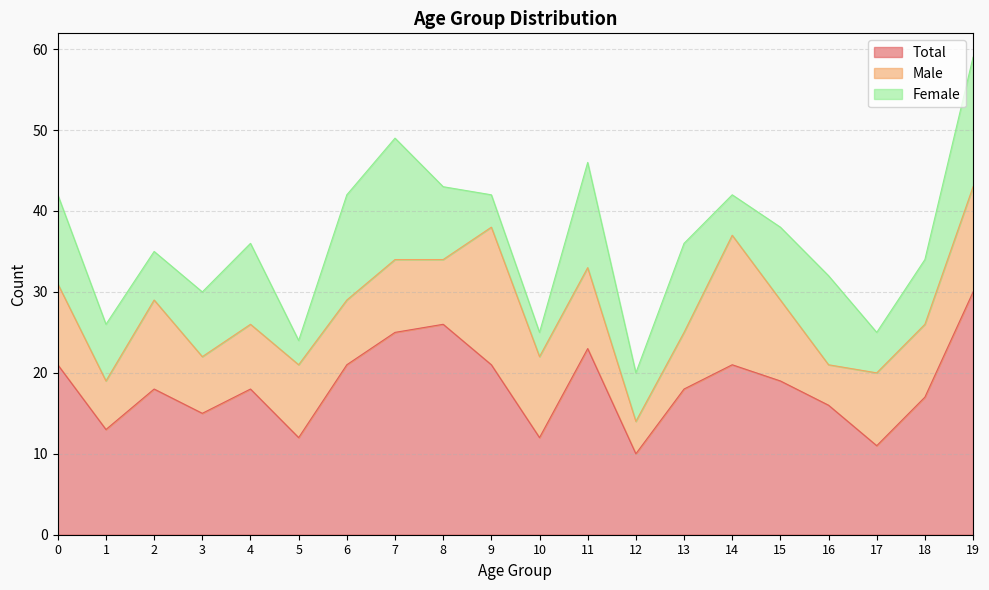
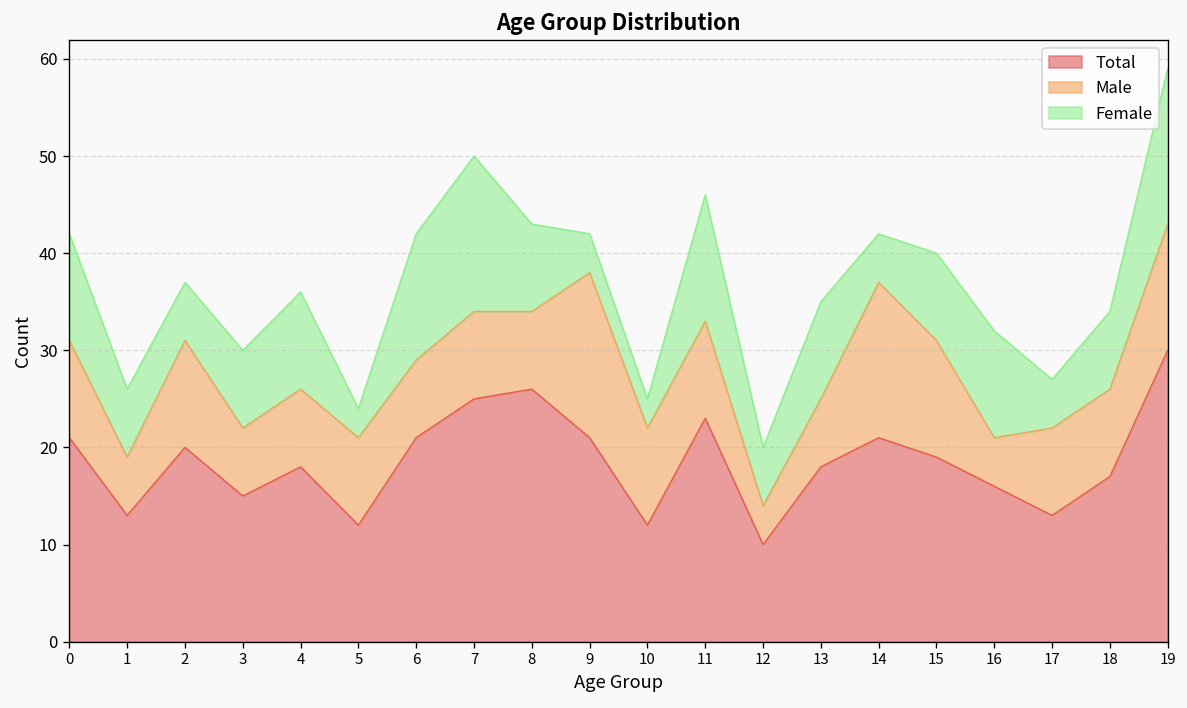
  {
    "Total": {
      "0": 21,
      "1": 13,
-     "2": 18,
+     "2": 20,
      "3": 15,
      "4": 18,
      "5": 12,
      "6": 21,
      "7": 25,
      "8": 26,
      "9": 21,
      "10": 12,
      "11": 23,
      "12": 10,
      "13": 18,
      "14": 21,
      "15": 19,
      "16": 16,
-     "17": 11,
+     "17": 13,
      "18": 17,
      "19": 30
    },
    "Male": {
      "0": 10,
      "1": 6,
      "2": 11,
      "3": 7,
      "4": 8,
      "5": 9,
      "6": 8,
      "7": 9,
      "8": 8,
      "9": 17,
      "10": 10,
      "11": 10,
      "12": 4,
      "13": 7,
      "14": 16,
-     "15": 10,
+     "15": 12,
      "16": 5,
      "17": 9,
      "18": 9,
      "19": 13
    },
    "Female": {
      "0": 11,
      "1": 7,
      "2": 6,
      "3": 8,
      "4": 10,
      "5": 3,
      "6": 13,
-     "7": 15,
+     "7": 16,
      "8": 9,
      "9": 4,
      "10": 3,
      "11": 13,
      "12": 6,
-     "13": 11,
+     "13": 10,
      "14": 5,
      "15": 9,
      "16": 11,
      "17": 5,
      "18": 8,
      "19": 16
    }
  }
